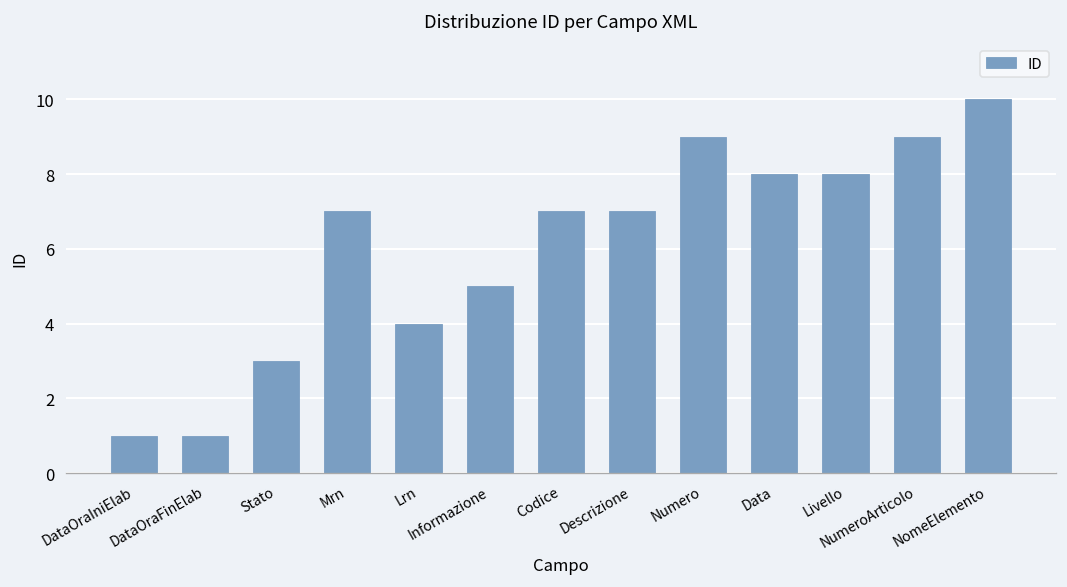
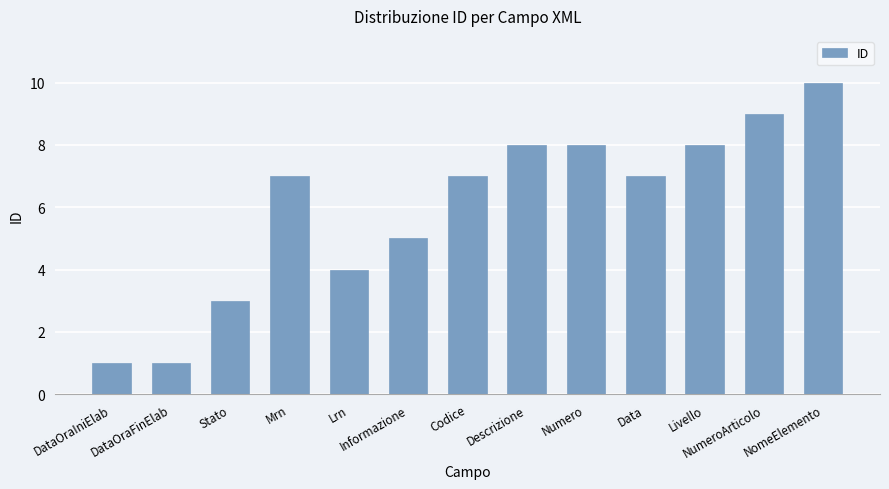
  {
    "DataOraIniElab": 1,
    "DataOraFinElab": 1,
    "Stato": 3,
    "Mrn": 7,
    "Lrn": 4,
    "Informazione": 5,
    "Codice": 7,
-   "Descrizione": 7,
-   "Numero": 9,
-   "Data": 8,
+   "Descrizione": 8,
+   "Numero": 8,
+   "Data": 7,
    "Livello": 8,
    "NumeroArticolo": 9,
    "NomeElemento": 10
  }
